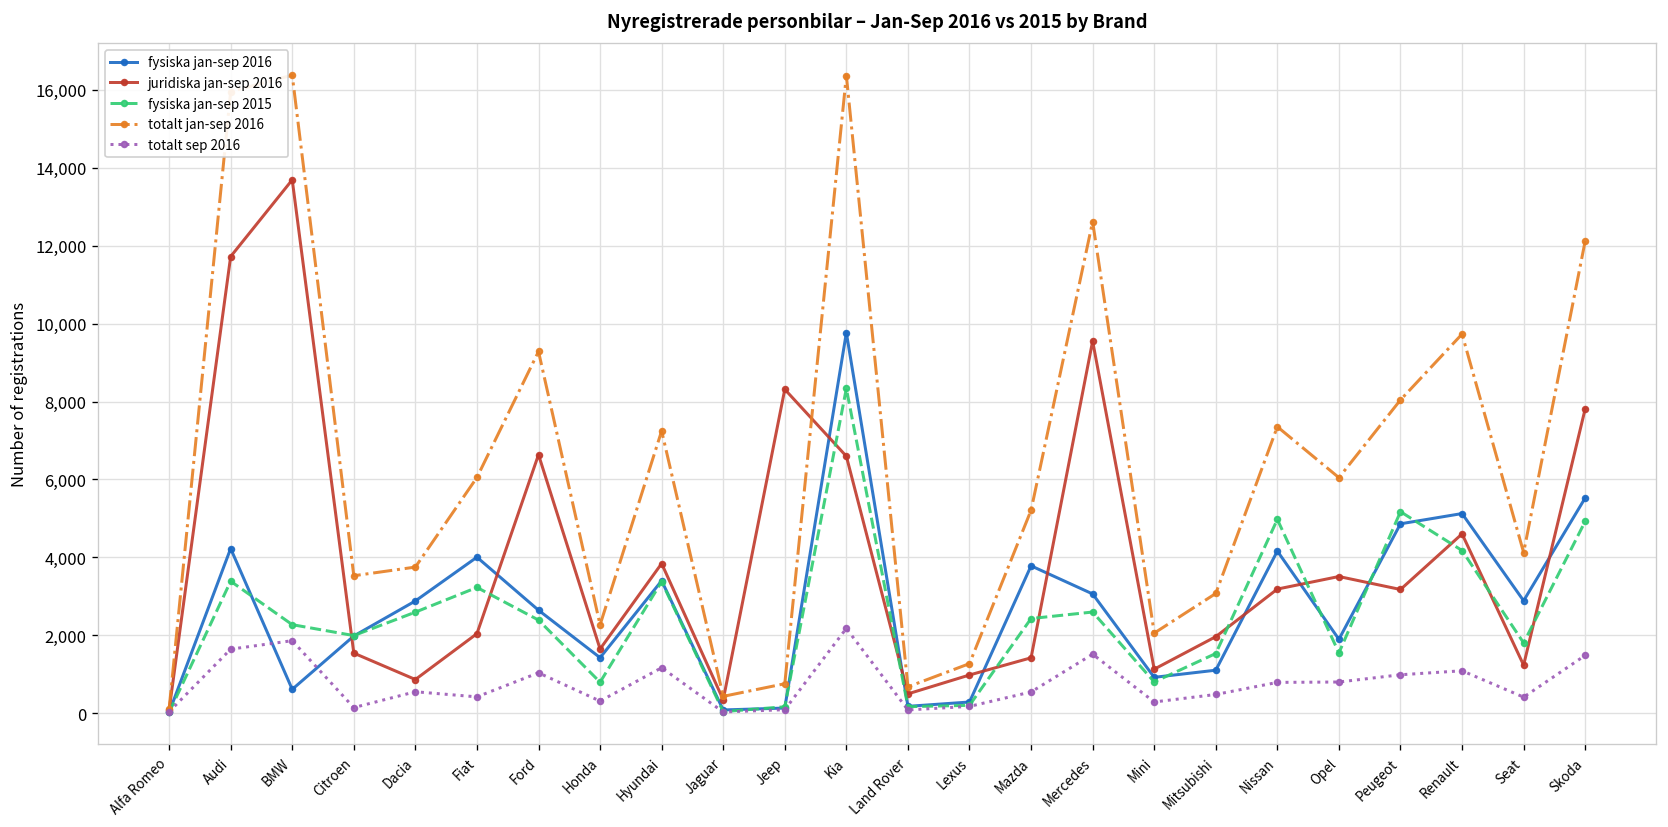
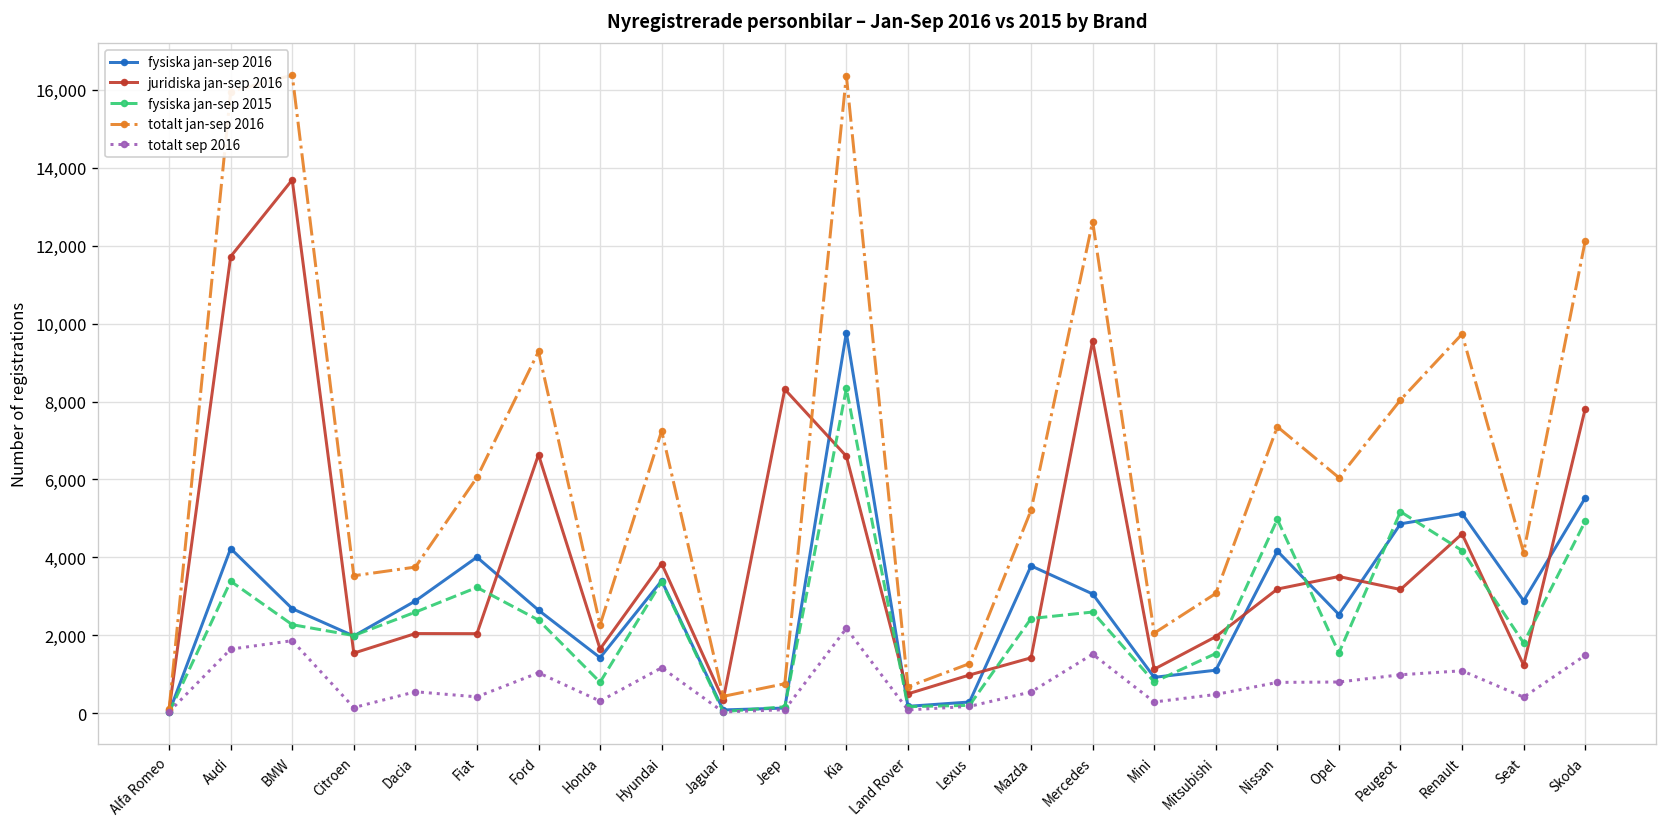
  {
    "fysiska jan-sep 2016": {
      "Audi": "4,200",
-     "BMW": "600",
+     "BMW": "2,700",
      "Dacia": "2,900",
      "Fiat": "4,000",
      "Ford": "2,600",
      "Honda": "1,400",
      "Kia": "9,800",
      "Lexus": "300",
      "Mazda": "3,800",
      "Mercedes": "3,100",
      "Mini": "900",
      "Mitsubishi": "1,100",
      "Nissan": "4,200",
-     "Opel": "1,900",
+     "Opel": "2,500",
      "Peugeot": "4,900",
      "Renault": "5,100",
      "Seat": "2,900",
      "Skoda": "5,500"
    },
    "juridiska jan-sep 2016": {
      "Audi": "11,700",
      "BMW": "13,700",
      "Citroen": "1,500",
-     "Dacia": "900",
+     "Dacia": "2,000",
      "Fiat": "2,000",
      "Ford": "6,600",
      "Honda": "1,700",
      "Hyundai": "3,800",
      "Jaguar": "300",
      "Jeep": "8,300",
      "Kia": "6,600",
      "Land Rover": "500",
      "Lexus": "1,000",
      "Mazda": "1,400",
      "Mercedes": "9,600",
      "Mini": "1,100",
      "Mitsubishi": "2,000",
      "Nissan": "3,200",
      "Opel": "3,500",
      "Peugeot": "3,200",
      "Renault": "4,600",
      "Seat": "1,200",
      "Skoda": "7,800"
    },
    "fysiska jan-sep 2015": {
      "Audi": "3,400",
      "BMW": "2,300",
      "Dacia": "2,600",
      "Fiat": "3,200",
      "Ford": "2,400",
      "Honda": "800",
      "Kia": "8,300",
      "Mazda": "2,400",
      "Mercedes": "2,600",
      "Mini": "800",
      "Mitsubishi": "1,500",
      "Nissan": "5,000",
      "Opel": "1,600",
      "Peugeot": "5,200",
      "Renault": "4,200",
      "Seat": "1,800",
      "Skoda": "4,900"
    },
    "totalt jan-sep 2016": {
      "BMW": "16,400",
      "Citroen": "3,500",
      "Dacia": "3,800",
      "Fiat": "6,100",
      "Ford": "9,300",
      "Honda": "2,300",
      "Hyundai": "7,200",
      "Jaguar": "400",
      "Jeep": "800",
      "Kia": "16,400",
      "Land Rover": "700",
      "Lexus": "1,300",
      "Mazda": "5,200",
      "Mercedes": "12,600",
      "Mini": "2,100",
      "Mitsubishi": "3,100",
      "Nissan": "7,400",
      "Opel": "6,000",
      "Peugeot": "8,000",
      "Renault": "9,700",
      "Seat": "4,100",
      "Skoda": "12,100"
    },
    "totalt sep 2016": {
      "Audi": "1,600",
      "BMW": "1,900",
      "Citroen": "100",
      "Dacia": "600",
      "Fiat": "400",
      "Ford": "1,000",
      "Honda": "300",
      "Hyundai": "1,200",
      "Kia": "2,200",
      "Land Rover": "100",
      "Mazda": "600",
      "Mercedes": "1,500",
      "Mini": "300",
      "Mitsubishi": "500",
      "Nissan": "800",
      "Opel": "800",
      "Peugeot": "1,000",
      "Renault": "1,100",
      "Seat": "400",
      "Skoda": "1,500"
    }
  }
